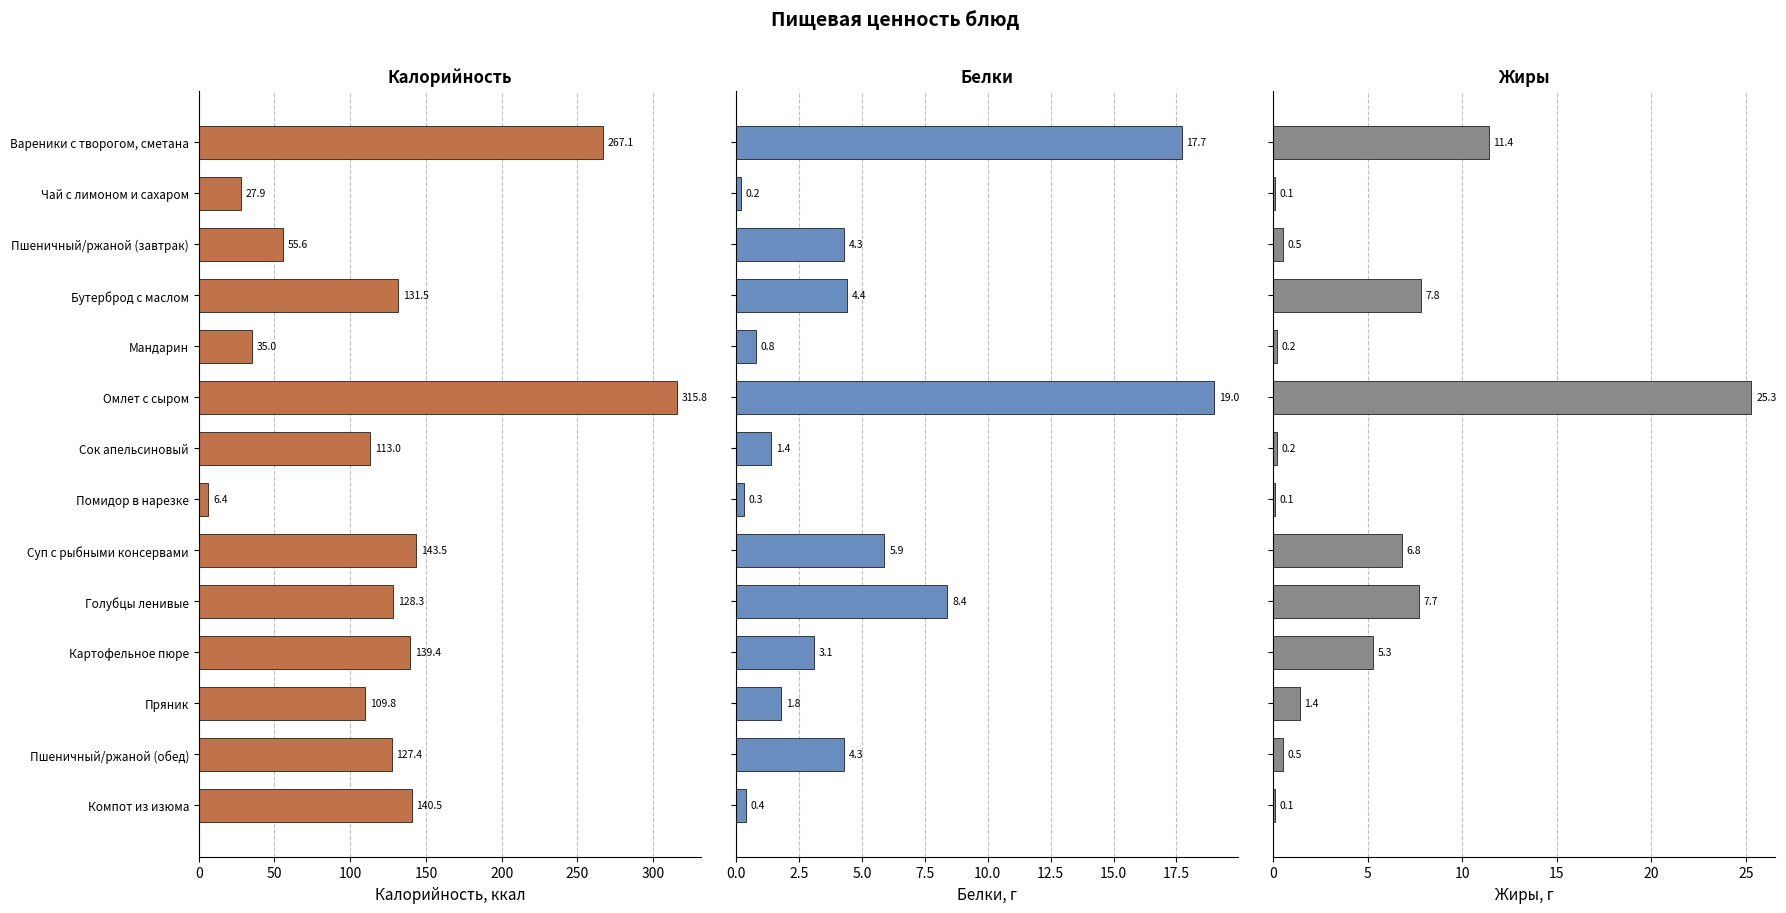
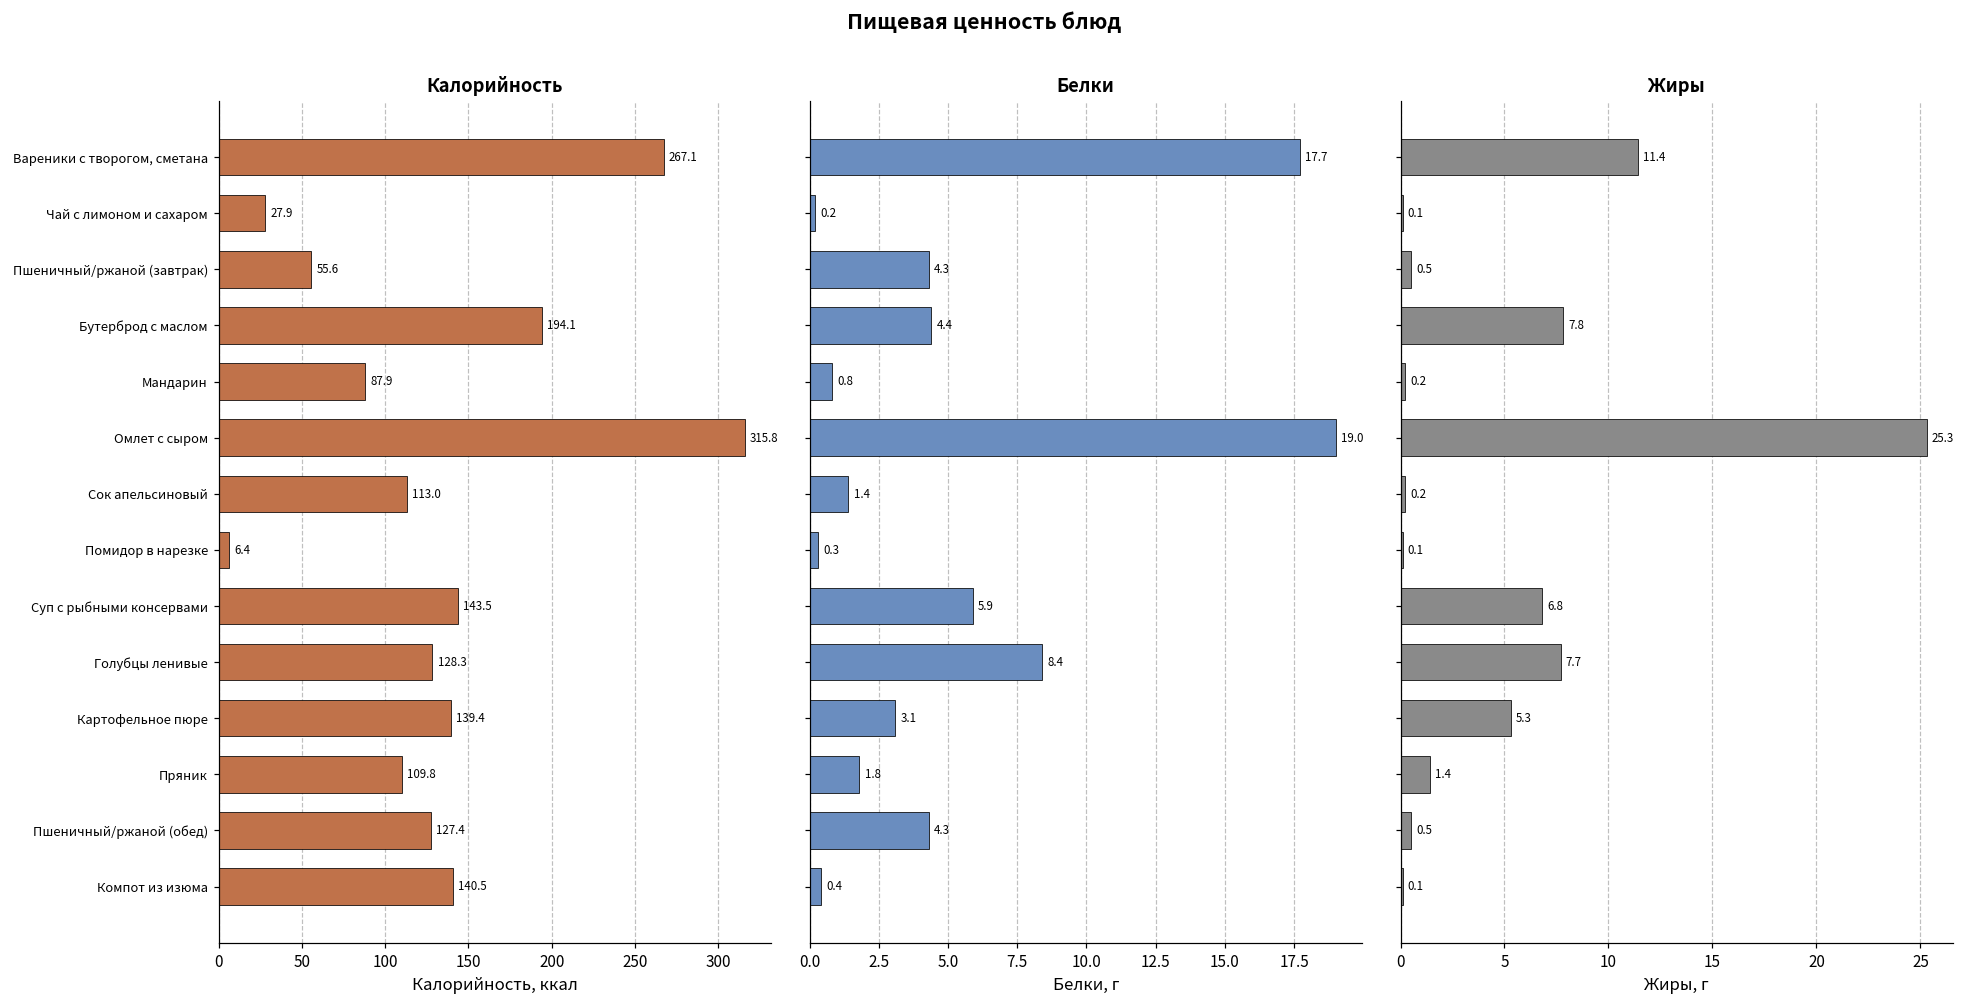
  {
    "Калорийность": {
      "Вареники с творогом, сметана": 267.1,
      "Чай с лимоном и сахаром": 27.9,
      "Пшеничный/ржаной (завтрак)": 55.6,
-     "Бутерброд с маслом": 131.5,
-     "Мандарин": 35.0,
+     "Бутерброд с маслом": 194.1,
+     "Мандарин": 87.9,
      "Омлет с сыром": 315.8,
      "Сок апельсиновый": 113.0,
      "Помидор в нарезке": 6.4,
      "Суп с рыбными консервами": 143.5,
      "Голубцы ленивые": 128.3,
      "Картофельное пюре": 139.4,
      "Пряник": 109.8,
      "Пшеничный/ржаной (обед)": 127.4,
      "Компот из изюма": 140.5
    }
  }
